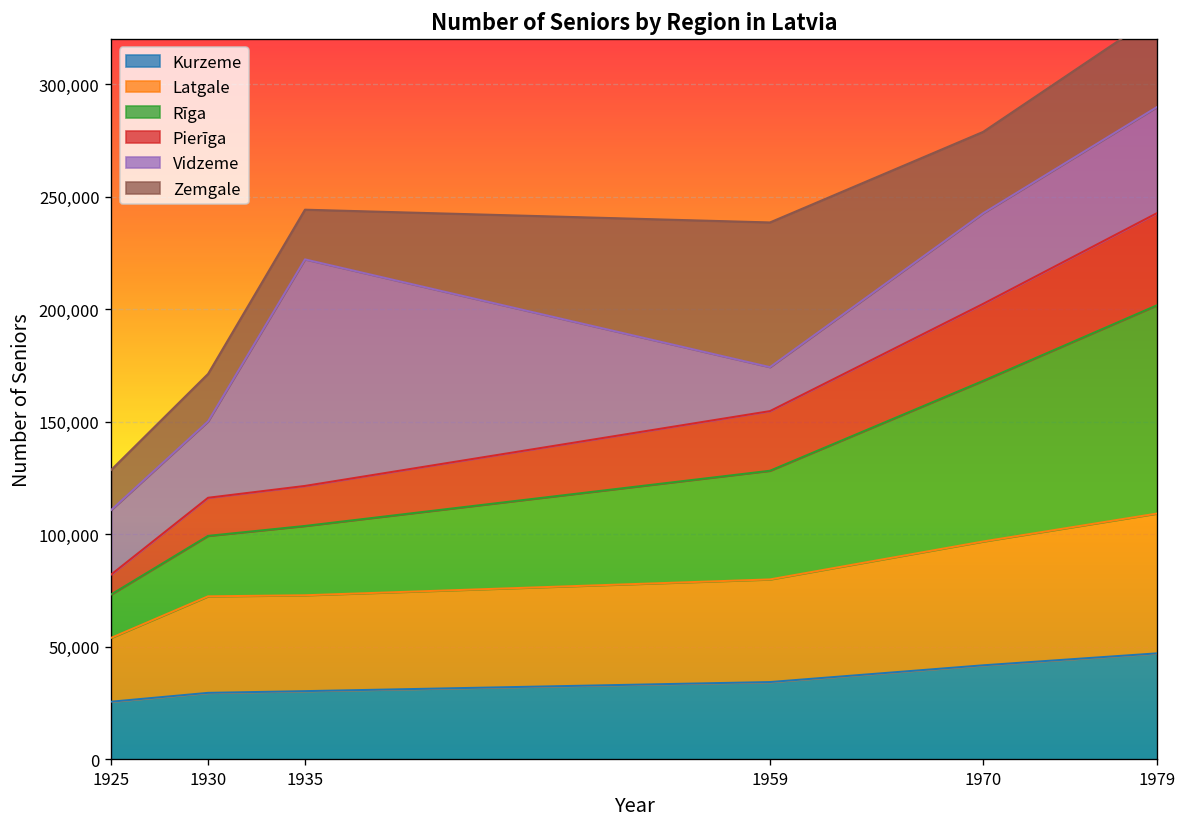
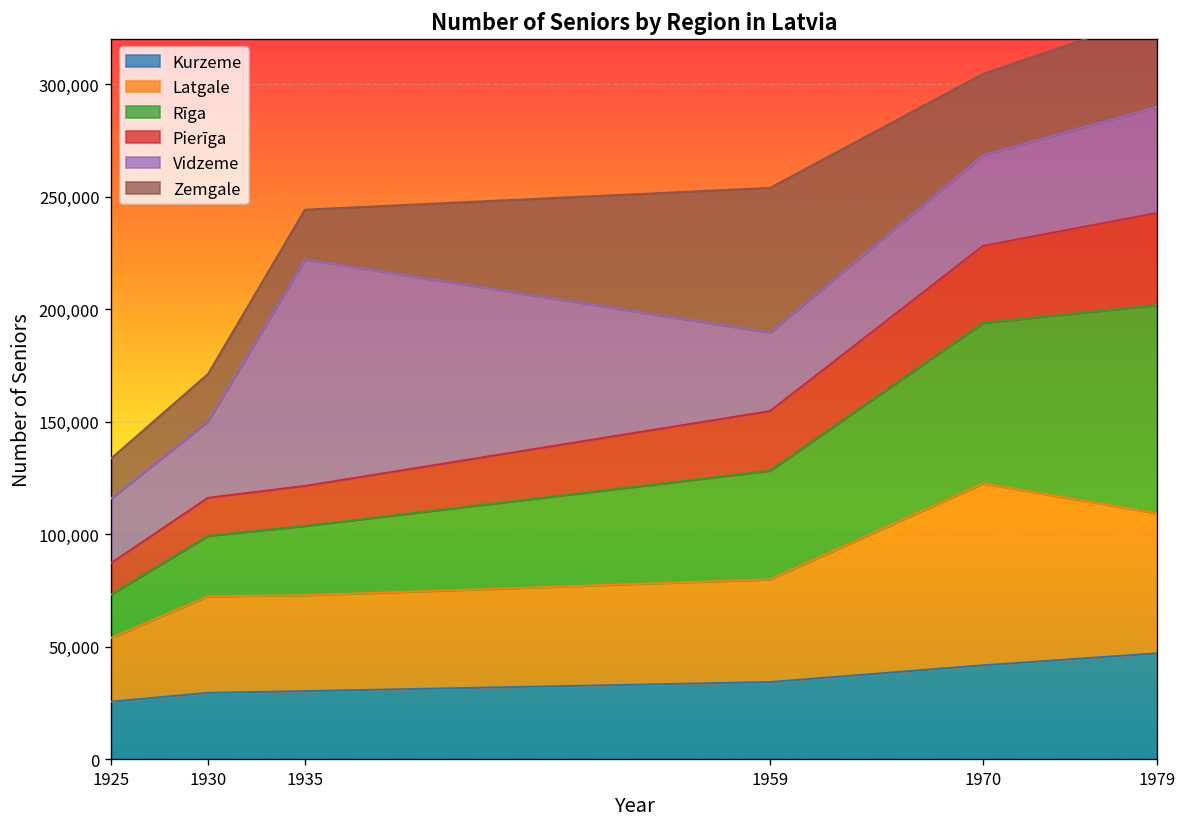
  {
    "Kurzeme": {
      "1925": "26,000",
      "1930": "30,000",
      "1935": "30,000",
      "1959": "34,000",
      "1970": "42,000",
      "1979": "47,000"
    },
    "Latgale": {
      "1925": "28,000",
      "1930": "43,000",
      "1935": "43,000",
      "1959": "46,000",
-     "1970": "55,000",
+     "1970": "81,000",
      "1979": "62,000"
    },
    "Rīga": {
      "1925": "19,000",
      "1930": "27,000",
      "1935": "31,000",
      "1959": "48,000",
      "1970": "71,000",
      "1979": "93,000"
    },
    "Pierīga": {
-     "1925": "9,000",
+     "1925": "14,000",
      "1930": "17,000",
      "1935": "18,000",
      "1959": "26,000",
      "1970": "34,000",
      "1979": "41,000"
    },
    "Vidzeme": {
      "1925": "29,000",
      "1930": "34,000",
      "1935": "101,000",
-     "1959": "20,000",
+     "1959": "35,000",
      "1970": "40,000",
      "1979": "47,000"
    },
    "Zemgale": {
      "1925": "18,000",
      "1930": "21,000",
      "1935": "22,000",
      "1959": "64,000",
      "1970": "36,000"
    }
  }
